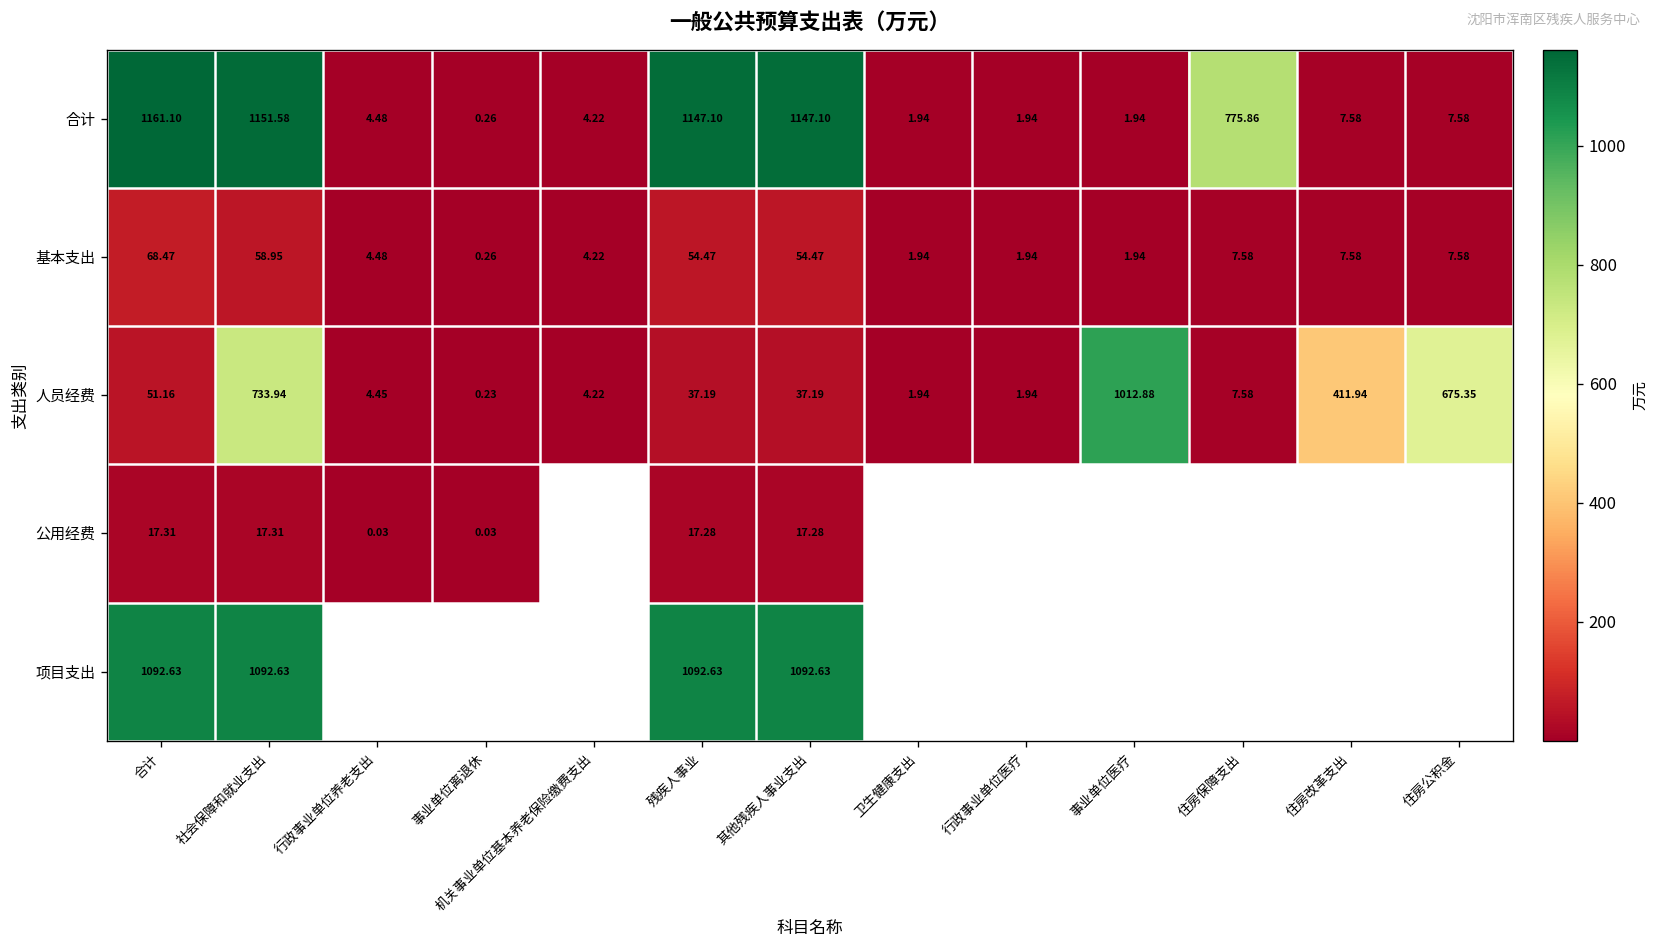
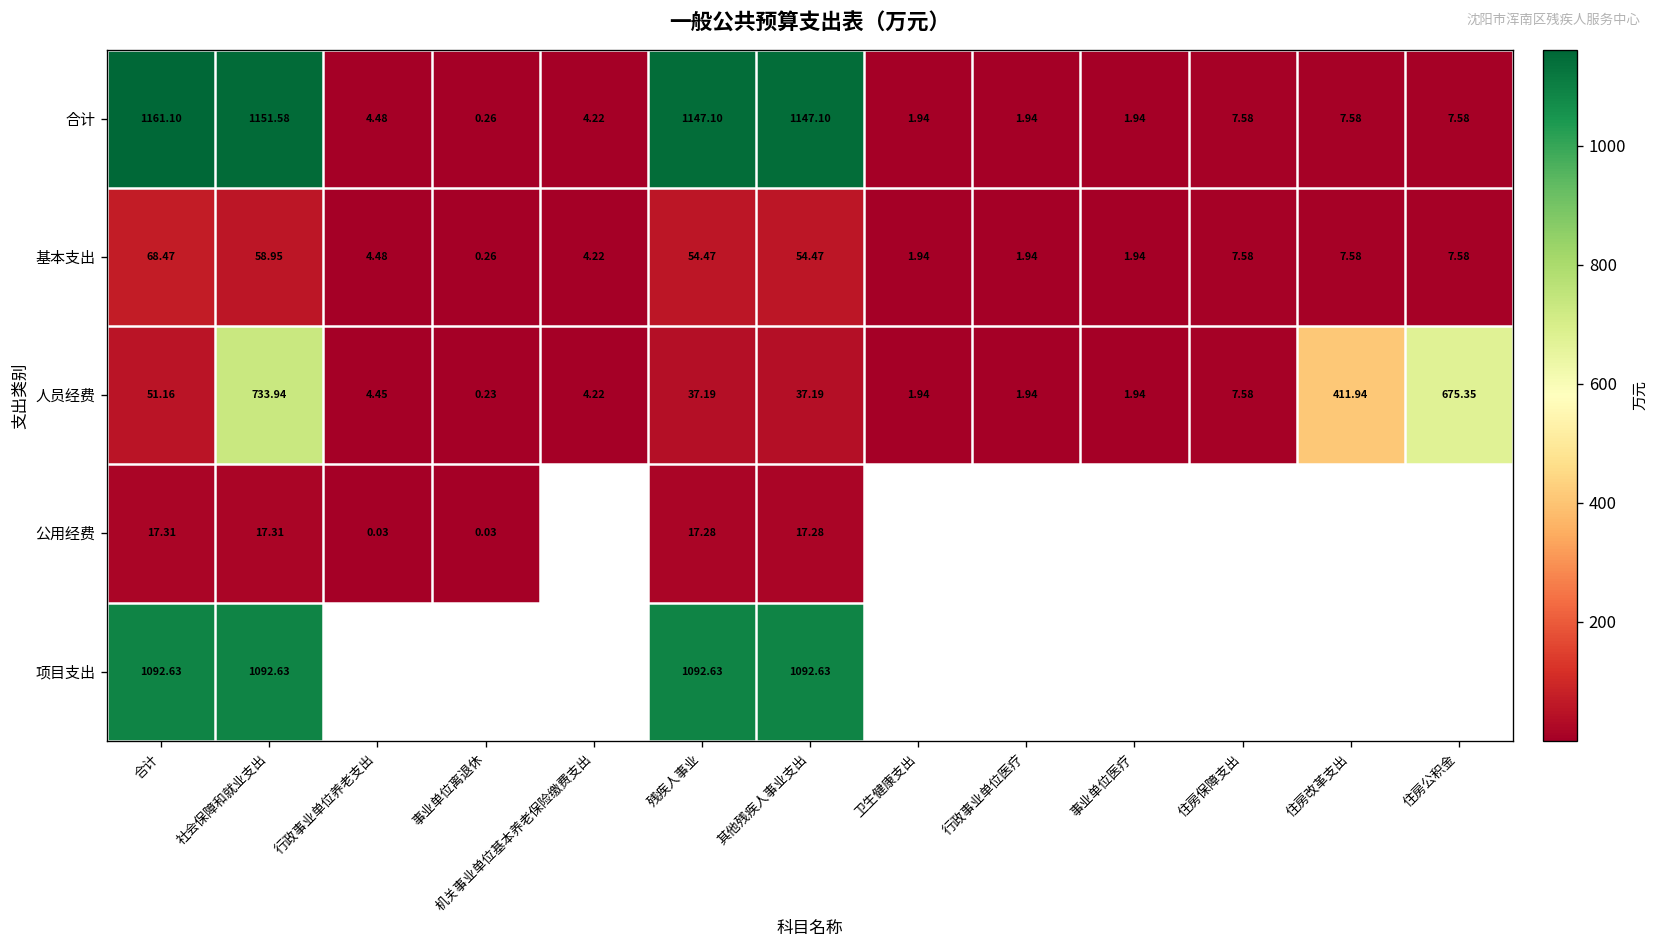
  {
    "合计": {
      "合计": 1161.10,
      "社会保障和就业支出": 1151.58,
      "行政事业单位养老支出": 4.48,
      "事业单位离退休": 0.26,
      "机关事业单位基本养老保险缴费支出": 4.22,
      "残疾人事业": 1147.10,
      "其他残疾人事业支出": 1147.10,
      "卫生健康支出": 1.94,
      "行政事业单位医疗": 1.94,
      "事业单位医疗": 1.94,
-     "住房保障支出": 775.86,
+     "住房保障支出": 7.58,
      "住房改革支出": 7.58,
      "住房公积金": 7.58
    },
    "基本支出": {
      "合计": 68.47,
      "社会保障和就业支出": 58.95,
      "行政事业单位养老支出": 4.48,
      "事业单位离退休": 0.26,
      "机关事业单位基本养老保险缴费支出": 4.22,
      "残疾人事业": 54.47,
      "其他残疾人事业支出": 54.47,
      "卫生健康支出": 1.94,
      "行政事业单位医疗": 1.94,
      "事业单位医疗": 1.94,
      "住房保障支出": 7.58,
      "住房改革支出": 7.58,
      "住房公积金": 7.58
    },
    "人员经费": {
      "合计": 51.16,
      "社会保障和就业支出": 733.94,
      "行政事业单位养老支出": 4.45,
      "事业单位离退休": 0.23,
      "机关事业单位基本养老保险缴费支出": 4.22,
      "残疾人事业": 37.19,
      "其他残疾人事业支出": 37.19,
      "卫生健康支出": 1.94,
      "行政事业单位医疗": 1.94,
-     "事业单位医疗": 1012.88,
+     "事业单位医疗": 1.94,
      "住房保障支出": 7.58,
      "住房改革支出": 411.94,
      "住房公积金": 675.35
    },
    "公用经费": {
      "合计": 17.31,
      "社会保障和就业支出": 17.31,
      "行政事业单位养老支出": 0.03,
      "事业单位离退休": 0.03,
      "残疾人事业": 17.28,
      "其他残疾人事业支出": 17.28
    },
    "项目支出": {
      "合计": 1092.63,
      "社会保障和就业支出": 1092.63,
      "残疾人事业": 1092.63,
      "其他残疾人事业支出": 1092.63
    }
  }
